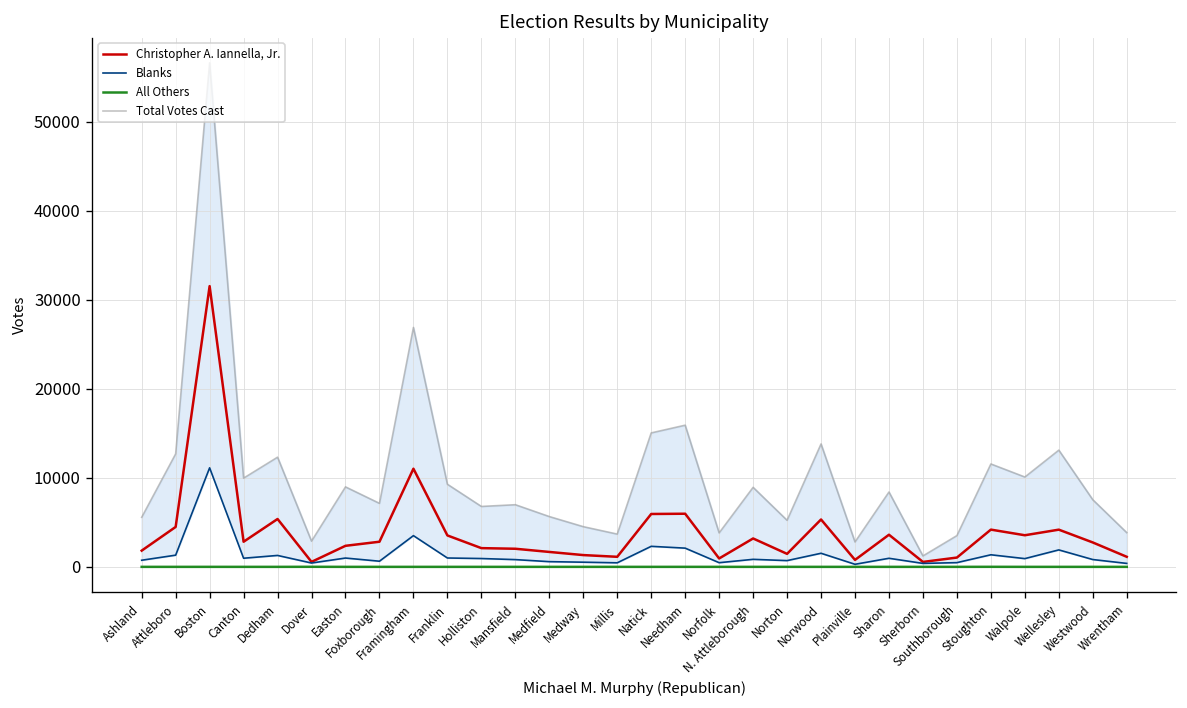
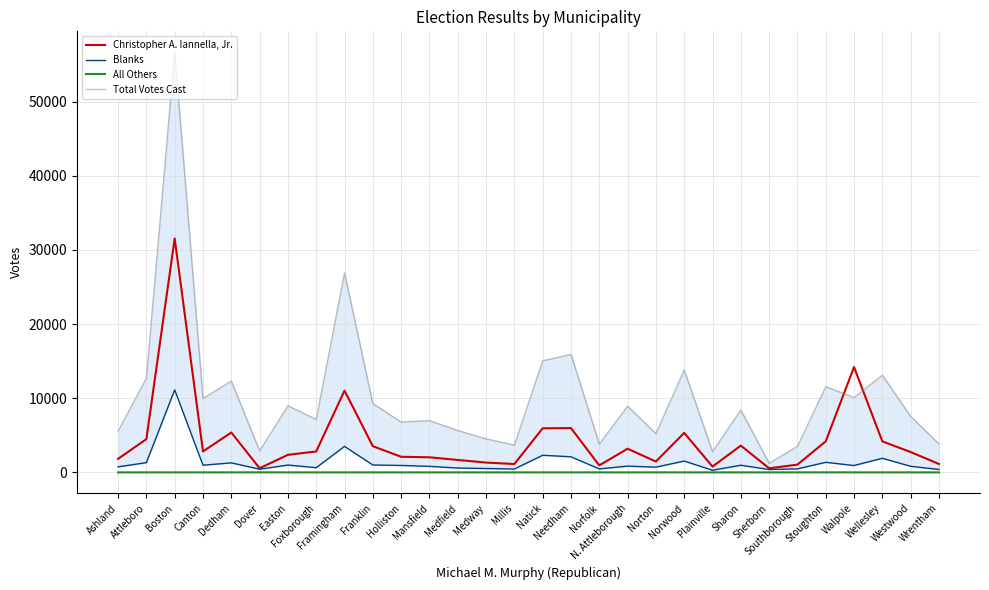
  {
    "Christopher A. Iannella, Jr.": {
      "Ashland": 2000,
      "Attleboro": 4000,
      "Boston": 32000,
      "Canton": 3000,
      "Dedham": 5000,
      "Easton": 2000,
      "Foxborough": 3000,
      "Framingham": 11000,
      "Franklin": 4000,
      "Holliston": 2000,
      "Mansfield": 2000,
      "Medfield": 2000,
      "Medway": 1000,
      "Millis": 1000,
      "Natick": 6000,
      "Needham": 6000,
      "Norfolk": 1000,
      "N. Attleborough": 3000,
      "Norton": 1000,
      "Norwood": 5000,
      "Plainville": 1000,
      "Sharon": 4000,
      "Southborough": 1000,
      "Stoughton": 4000,
-     "Walpole": 4000,
+     "Walpole": 14000,
      "Wellesley": 4000,
      "Westwood": 3000,
      "Wrentham": 1000
    },
    "Blanks": {
      "Ashland": 1000,
      "Attleboro": 1000,
      "Boston": 11000,
      "Canton": 1000,
      "Dedham": 1000,
      "Easton": 1000,
      "Foxborough": 1000,
      "Framingham": 4000,
      "Franklin": 1000,
      "Holliston": 1000,
      "Mansfield": 1000,
      "Medfield": 1000,
      "Medway": 1000,
      "Millis": 0,
      "Natick": 2000,
      "Needham": 2000,
      "Norfolk": 0,
      "N. Attleborough": 1000,
      "Norton": 1000,
      "Norwood": 2000,
      "Sharon": 1000,
      "Southborough": 0,
      "Stoughton": 1000,
      "Walpole": 1000,
      "Wellesley": 2000,
      "Westwood": 1000,
      "Wrentham": 0
    },
    "All Others": {
      "Ashland": 0,
      "Attleboro": 0,
      "Boston": 0,
      "Canton": 0,
      "Dedham": 0,
      "Dover": 0,
      "Easton": 0,
      "Foxborough": 0,
      "Framingham": 0,
      "Franklin": 0,
      "Holliston": 0,
      "Mansfield": 0,
      "Medfield": 0,
      "Medway": 0,
      "Millis": 0,
      "Natick": 0,
      "Needham": 0,
      "Norfolk": 0,
      "N. Attleborough": 0,
      "Norton": 0,
      "Norwood": 0,
      "Sharon": 0,
      "Sherborn": 0,
      "Southborough": 0,
      "Stoughton": 0,
      "Walpole": 0,
      "Wellesley": 0,
      "Westwood": 0,
      "Wrentham": 0
    },
    "Total Votes Cast": {
      "Ashland": 6000,
      "Attleboro": 13000,
      "Canton": 10000,
      "Dedham": 12000,
      "Dover": 3000,
      "Easton": 9000,
      "Foxborough": 7000,
      "Framingham": 27000,
      "Franklin": 9000,
      "Holliston": 7000,
      "Mansfield": 7000,
      "Medfield": 6000,
      "Medway": 5000,
      "Millis": 4000,
      "Natick": 15000,
      "Needham": 16000,
      "Norfolk": 4000,
      "N. Attleborough": 9000,
      "Norton": 5000,
      "Norwood": 14000,
      "Plainville": 3000,
      "Sharon": 8000,
      "Sherborn": 1000,
      "Southborough": 4000,
      "Stoughton": 12000,
      "Walpole": 10000,
      "Wellesley": 13000,
      "Westwood": 8000,
      "Wrentham": 4000
    }
  }
